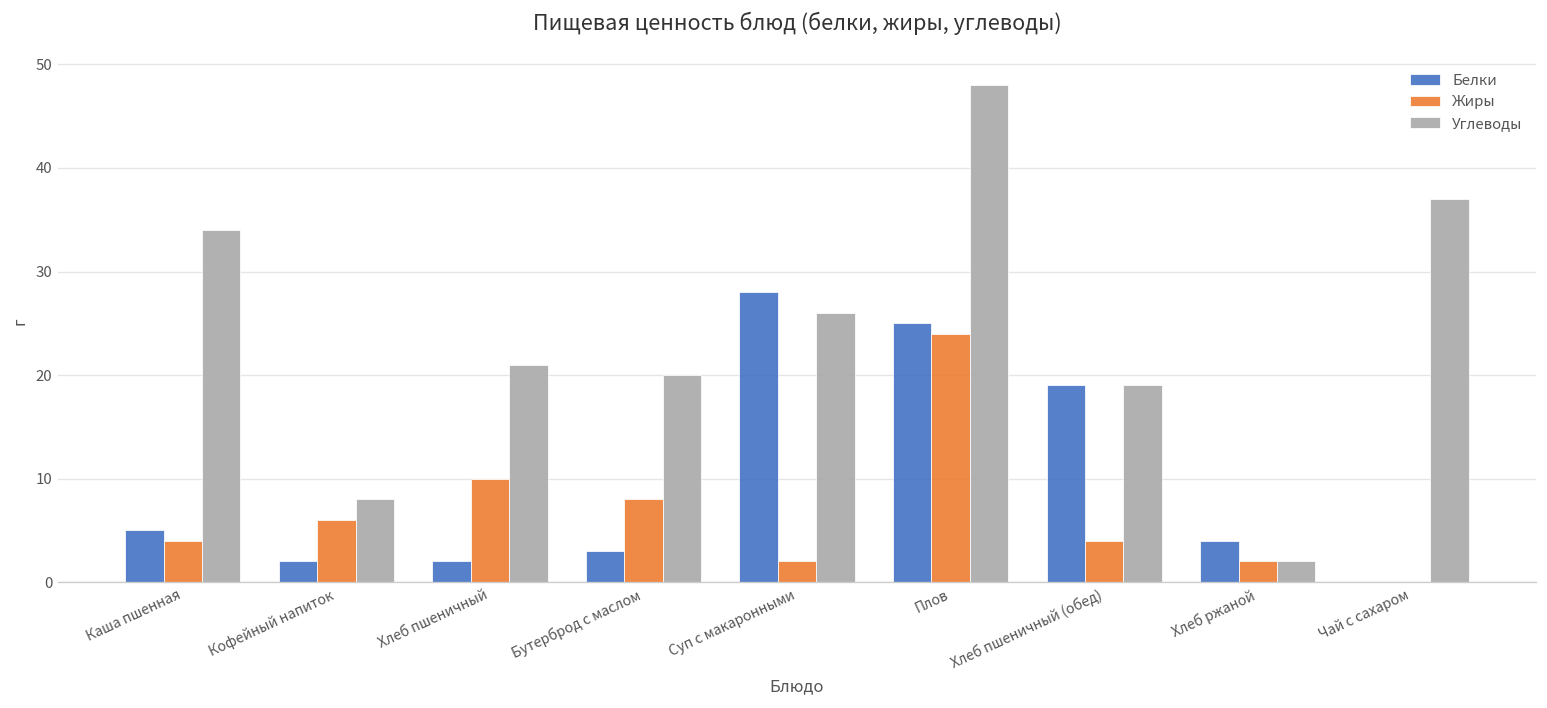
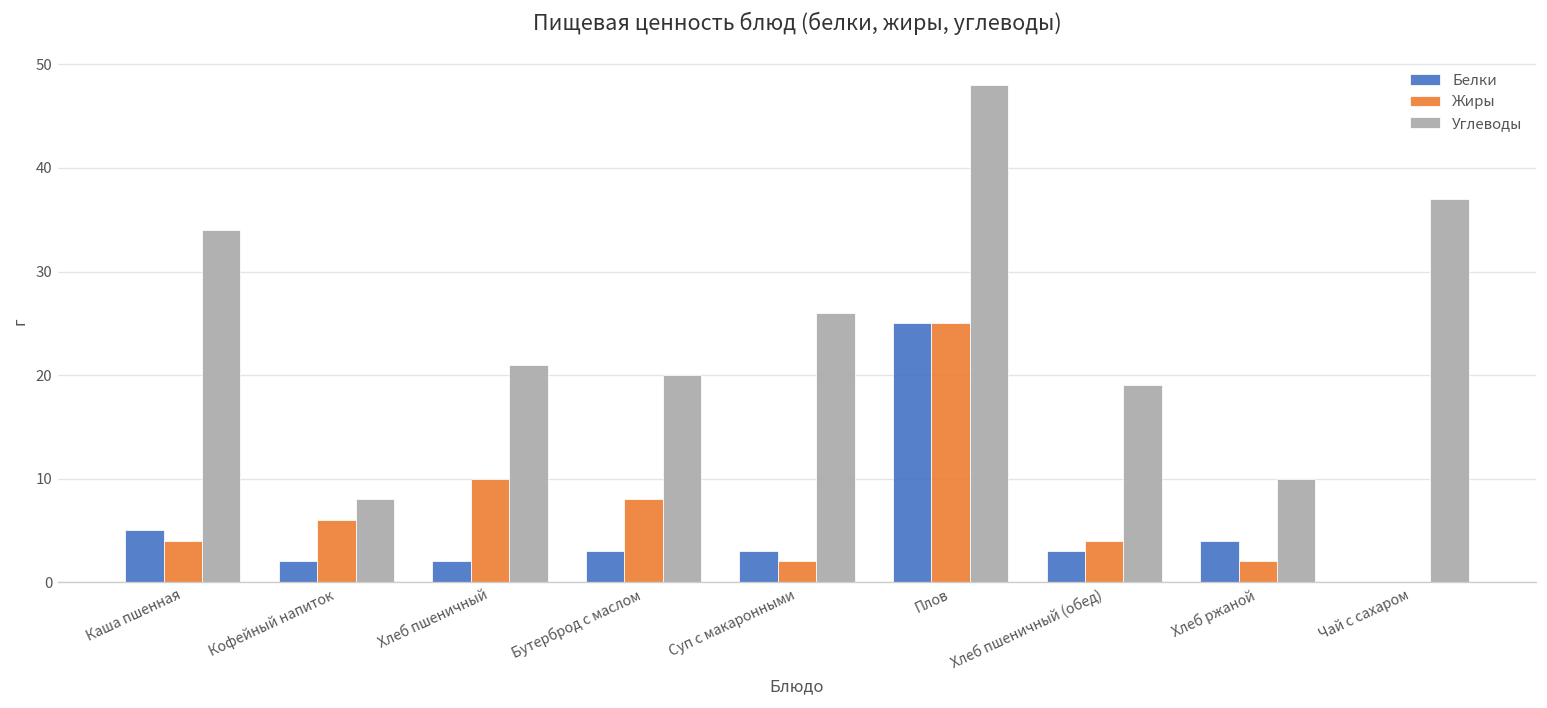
  {
    "Белки": {
      "Каша пшенная": 5,
      "Кофейный напиток": 2,
      "Хлеб пшеничный": 2,
      "Бутерброд с маслом": 3,
-     "Суп с макаронными": 28,
+     "Суп с макаронными": 3,
      "Плов": 25,
-     "Хлеб пшеничный (обед)": 19,
+     "Хлеб пшеничный (обед)": 3,
      "Хлеб ржаной": 4,
      "Чай с сахаром": 0
    },
    "Жиры": {
      "Каша пшенная": 4,
      "Кофейный напиток": 6,
      "Хлеб пшеничный": 10,
      "Бутерброд с маслом": 8,
      "Суп с макаронными": 2,
-     "Плов": 24,
+     "Плов": 25,
      "Хлеб пшеничный (обед)": 4,
      "Хлеб ржаной": 2,
      "Чай с сахаром": 0
    },
    "Углеводы": {
      "Каша пшенная": 34,
      "Кофейный напиток": 8,
      "Хлеб пшеничный": 21,
      "Бутерброд с маслом": 20,
      "Суп с макаронными": 26,
      "Плов": 48,
      "Хлеб пшеничный (обед)": 19,
-     "Хлеб ржаной": 2,
+     "Хлеб ржаной": 10,
      "Чай с сахаром": 37
    }
  }
